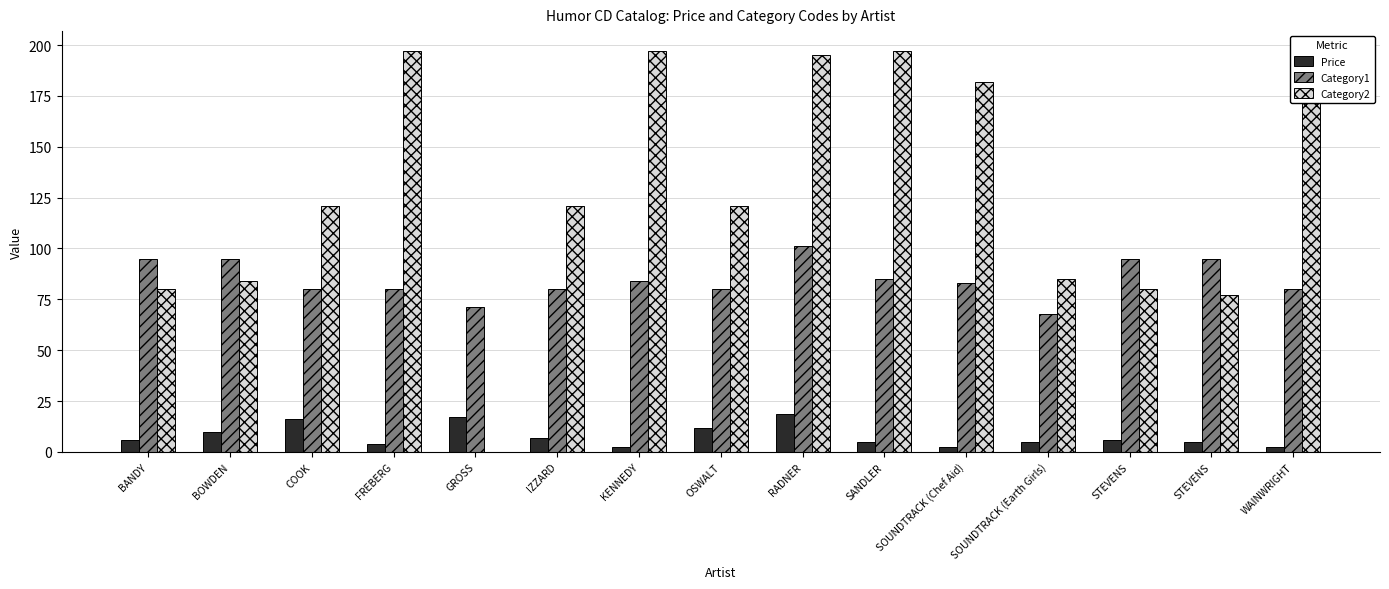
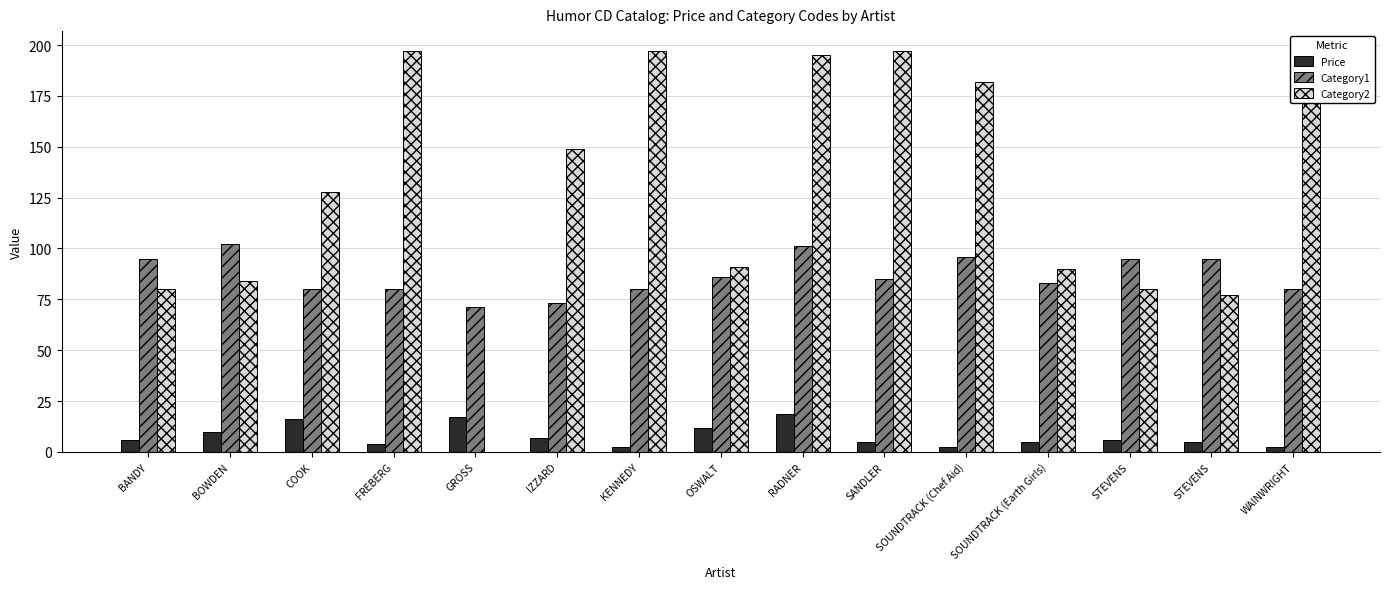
  {
    "Price": {
      "BANDY": 6,
      "BOWDEN": 10,
      "COOK": 16,
      "FREBERG": 4,
      "GROSS": 17,
      "IZZARD": 7,
      "KENNEDY": 2,
      "OSWALT": 12,
      "RADNER": 18,
      "SANDLER": 5,
      "SOUNDTRACK (Chef Aid)": 2,
      "SOUNDTRACK (Earth Girls)": 5,
      "WAINWRIGHT": 3
    },
    "Category1": {
      "BANDY": 95,
-     "BOWDEN": 95,
+     "BOWDEN": 102,
      "COOK": 80,
      "FREBERG": 80,
      "GROSS": 71,
-     "IZZARD": 80,
-     "KENNEDY": 84,
-     "OSWALT": 80,
+     "IZZARD": 73,
+     "KENNEDY": 80,
+     "OSWALT": 86,
      "RADNER": 101,
      "SANDLER": 85,
-     "SOUNDTRACK (Chef Aid)": 83,
-     "SOUNDTRACK (Earth Girls)": 68,
+     "SOUNDTRACK (Chef Aid)": 96,
+     "SOUNDTRACK (Earth Girls)": 83,
      "WAINWRIGHT": 80
    },
    "Category2": {
      "BANDY": 80,
      "BOWDEN": 84,
-     "COOK": 121,
+     "COOK": 128,
      "FREBERG": 197,
      "GROSS": 0,
-     "IZZARD": 121,
+     "IZZARD": 149,
      "KENNEDY": 197,
-     "OSWALT": 121,
+     "OSWALT": 91,
      "RADNER": 195,
      "SANDLER": 197,
      "SOUNDTRACK (Chef Aid)": 182,
-     "SOUNDTRACK (Earth Girls)": 85
+     "SOUNDTRACK (Earth Girls)": 90
    }
  }
